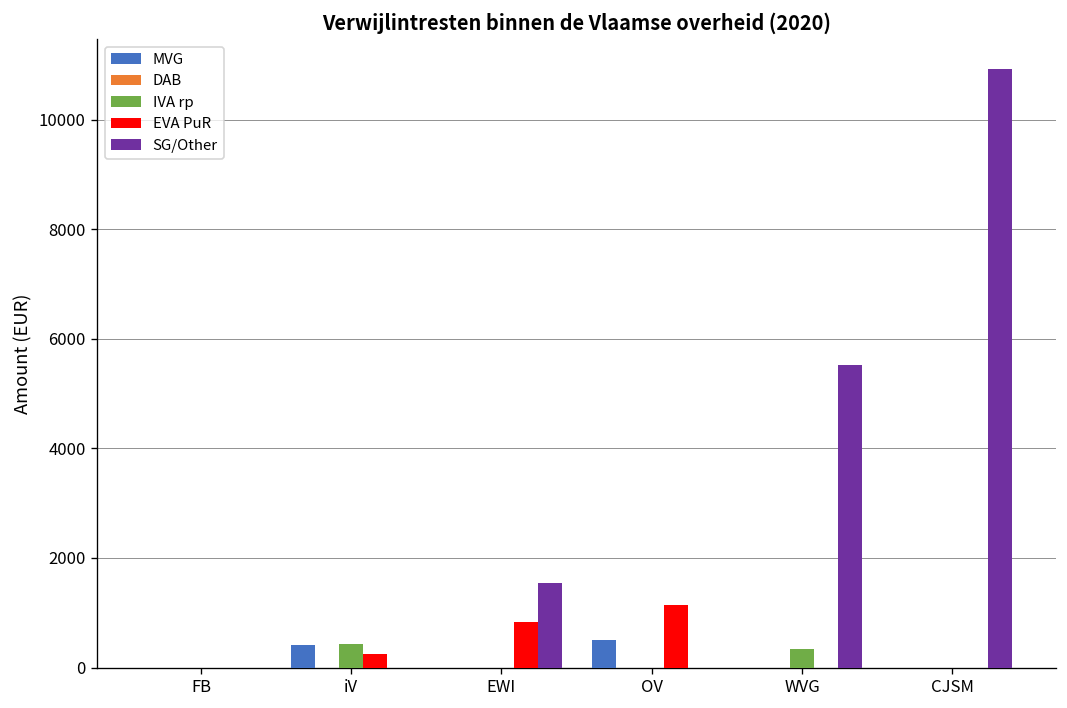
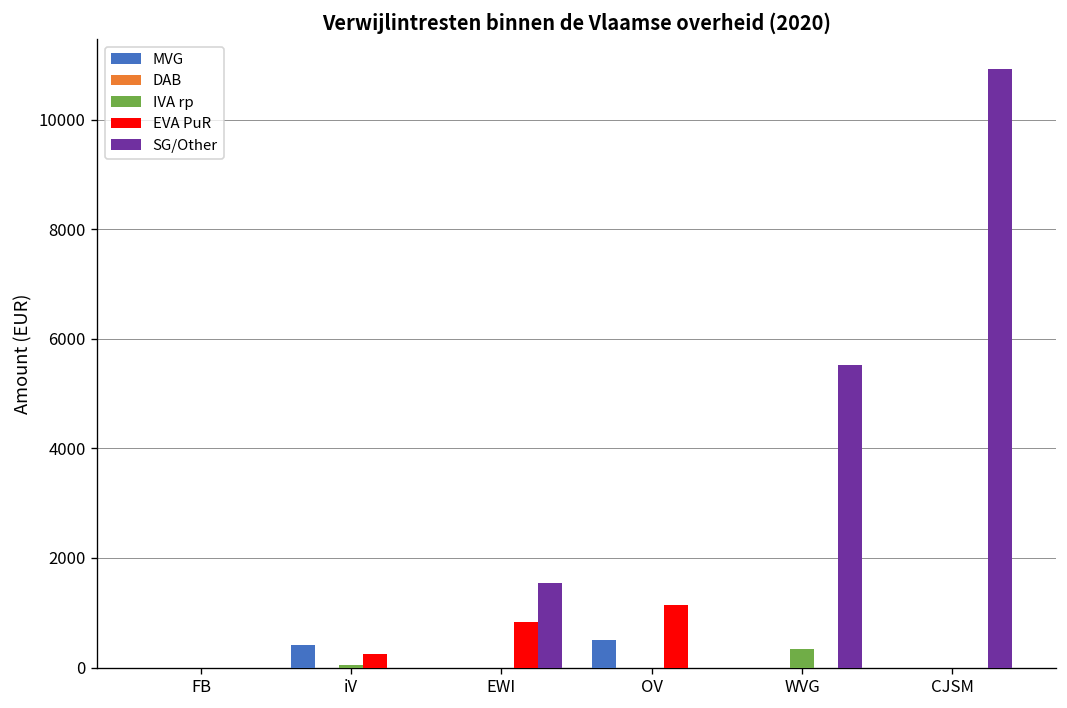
  {
    "MVG": {
      "FB": 0,
      "iV": 400,
      "EWI": 0,
      "OV": 500,
      "WVG": 0,
      "CJSM": 0
    },
    "DAB": {
      "FB": 0,
      "iV": 0,
      "EWI": 0,
      "OV": 0,
      "WVG": 0,
      "CJSM": 0
    },
    "IVA rp": {
      "FB": 0,
-     "iV": 400,
+     "iV": 0,
      "EWI": 0,
      "OV": 0,
      "WVG": 300,
      "CJSM": 0
    },
    "EVA PuR": {
      "FB": 0,
      "iV": 300,
      "EWI": 800,
      "OV": 1100,
      "WVG": 0,
      "CJSM": 0
    },
    "SG/Other": {
      "FB": 0,
      "iV": 0,
      "EWI": 1500,
      "OV": 0,
      "WVG": 5500,
      "CJSM": 10900
    }
  }
